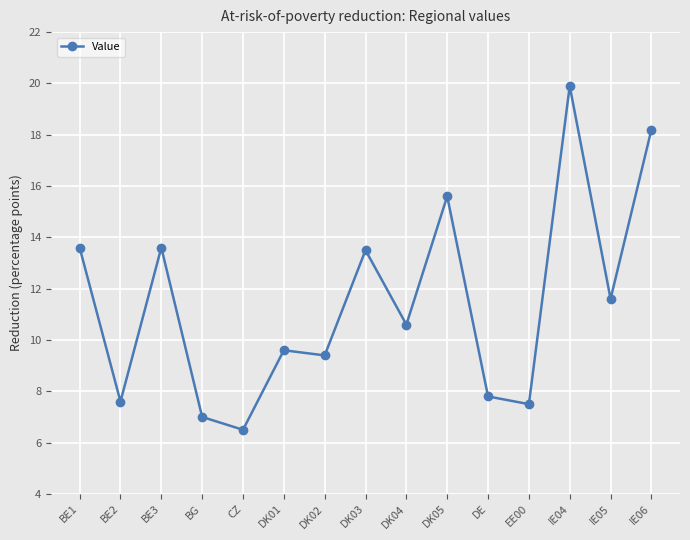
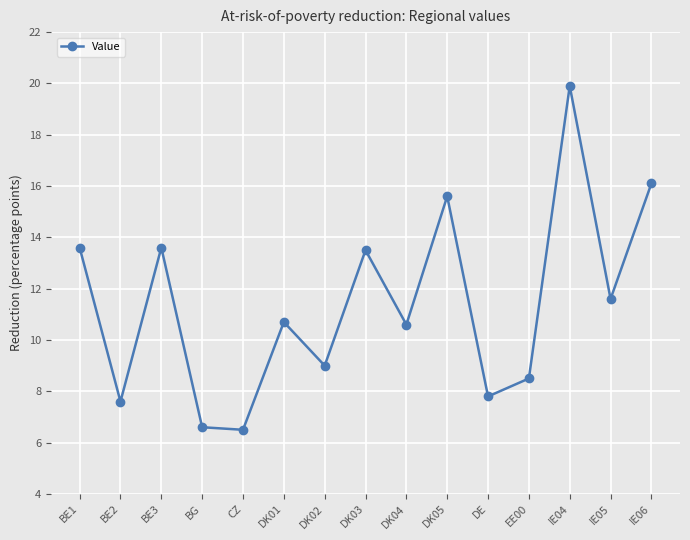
  {
    "BE1": 13.6,
    "BE2": 7.6,
    "BE3": 13.6,
-   "BG": 7.0,
+   "BG": 6.6,
    "CZ": 6.5,
-   "DK01": 9.6,
-   "DK02": 9.4,
+   "DK01": 10.7,
+   "DK02": 9.0,
    "DK03": 13.5,
    "DK04": 10.6,
    "DK05": 15.6,
    "DE": 7.8,
-   "EE00": 7.5,
+   "EE00": 8.5,
    "IE04": 19.9,
    "IE05": 11.6,
-   "IE06": 18.2
+   "IE06": 16.1
  }
